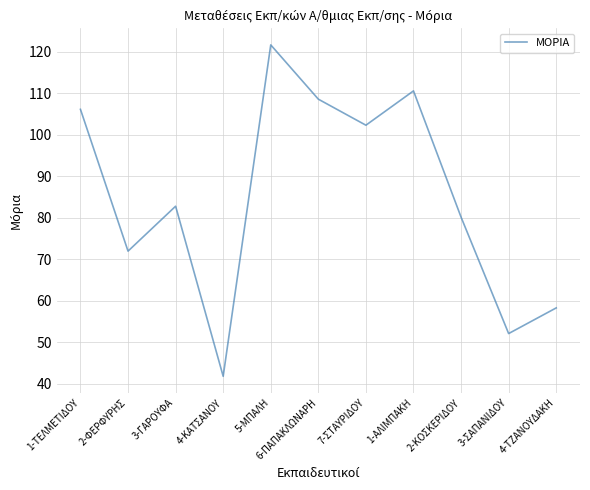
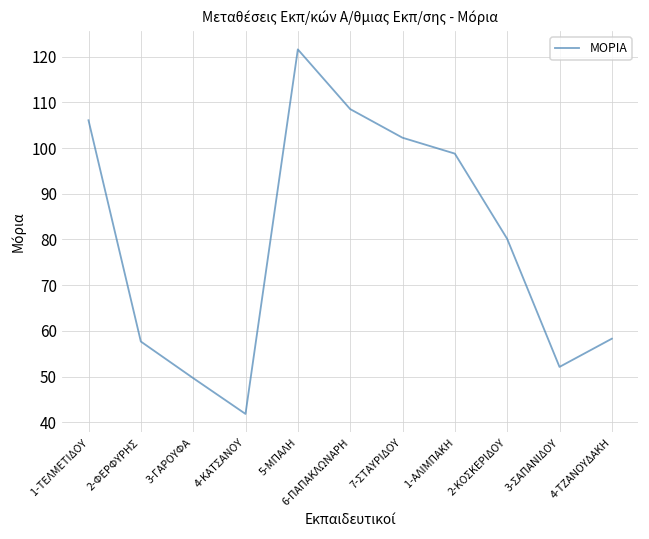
  {
    "1-ΤΕΛΜΕΤΙΔΟΥ": 106,
-   "2-ΦΕΡΦΥΡΗΣ": 72,
-   "3-ΓΑΡΟΥΦΑ": 83,
+   "2-ΦΕΡΦΥΡΗΣ": 58,
+   "3-ΓΑΡΟΥΦΑ": 50,
    "4-ΚΑΤΣΑΝΟΥ": 42,
    "5-ΜΠΑΛΗ": 122,
    "6-ΠΑΠΑΚΛΩΝΑΡΗ": 109,
    "7-ΣΤΑΥΡΙΔΟΥ": 102,
-   "1-ΑΛΙΜΠΑΚΗ": 111,
+   "1-ΑΛΙΜΠΑΚΗ": 99,
    "2-ΚΟΣΚΕΡΙΔΟΥ": 80,
    "3-ΣΑΠΑΝΙΔΟΥ": 52,
    "4-ΤΖΑΝΟΥΔΑΚΗ": 58
  }
